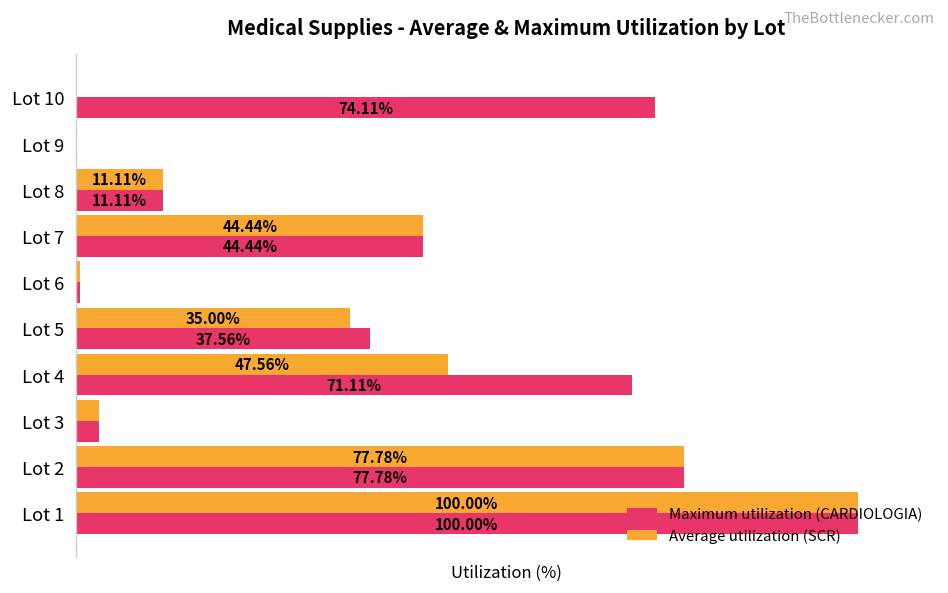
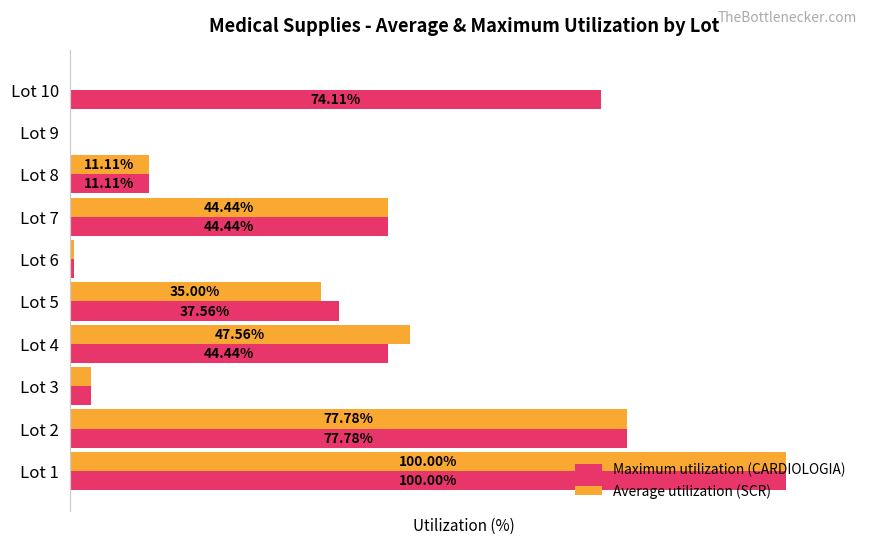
  {
    "Maximum utilization (CARDIOLOGIA)": {
      "Lot 10": "74.11%",
      "Lot 8": "11.11%",
      "Lot 7": "44.44%",
      "Lot 5": "37.56%",
-     "Lot 4": "71.11%",
+     "Lot 4": "44.44%",
      "Lot 2": "77.78%",
      "Lot 1": "100.00%"
    },
    "Average utilization (SCR)": {
      "Lot 8": "11.11%",
      "Lot 7": "44.44%",
      "Lot 5": "35.00%",
      "Lot 4": "47.56%",
      "Lot 2": "77.78%",
      "Lot 1": "100.00%"
    }
  }
